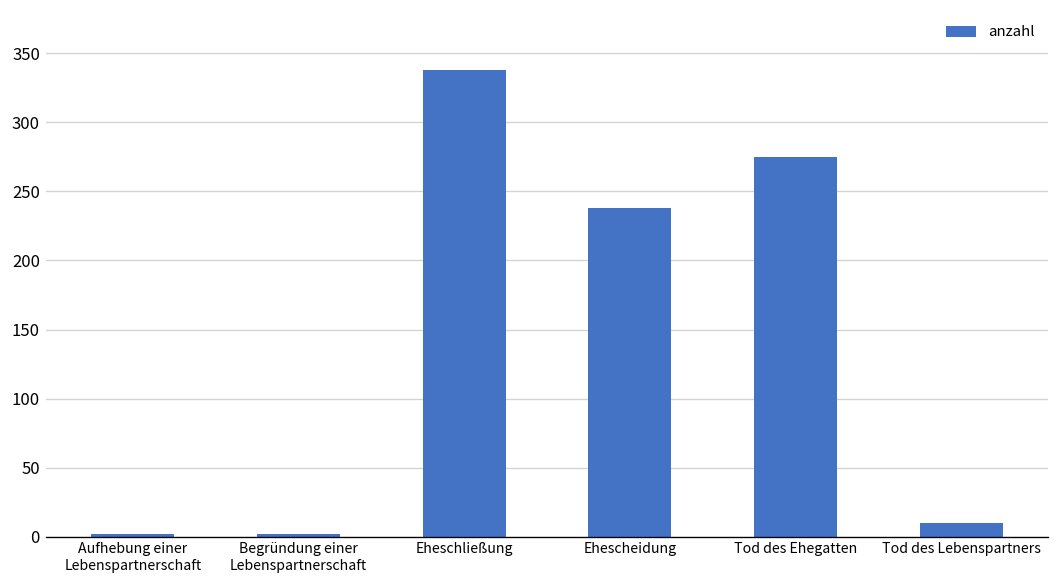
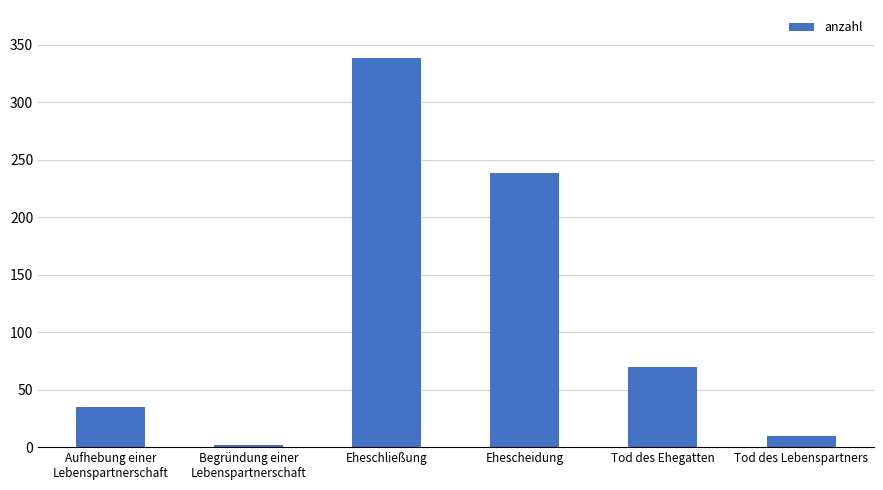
  {
-   "Aufhebung einer Lebenspartnerschaft": 2,
+   "Aufhebung einer Lebenspartnerschaft": 35,
    "Eheschließung": 338,
    "Ehescheidung": 238,
-   "Tod des Ehegatten": 275,
+   "Tod des Ehegatten": 70,
    "Tod des Lebenspartners": 10
  }
